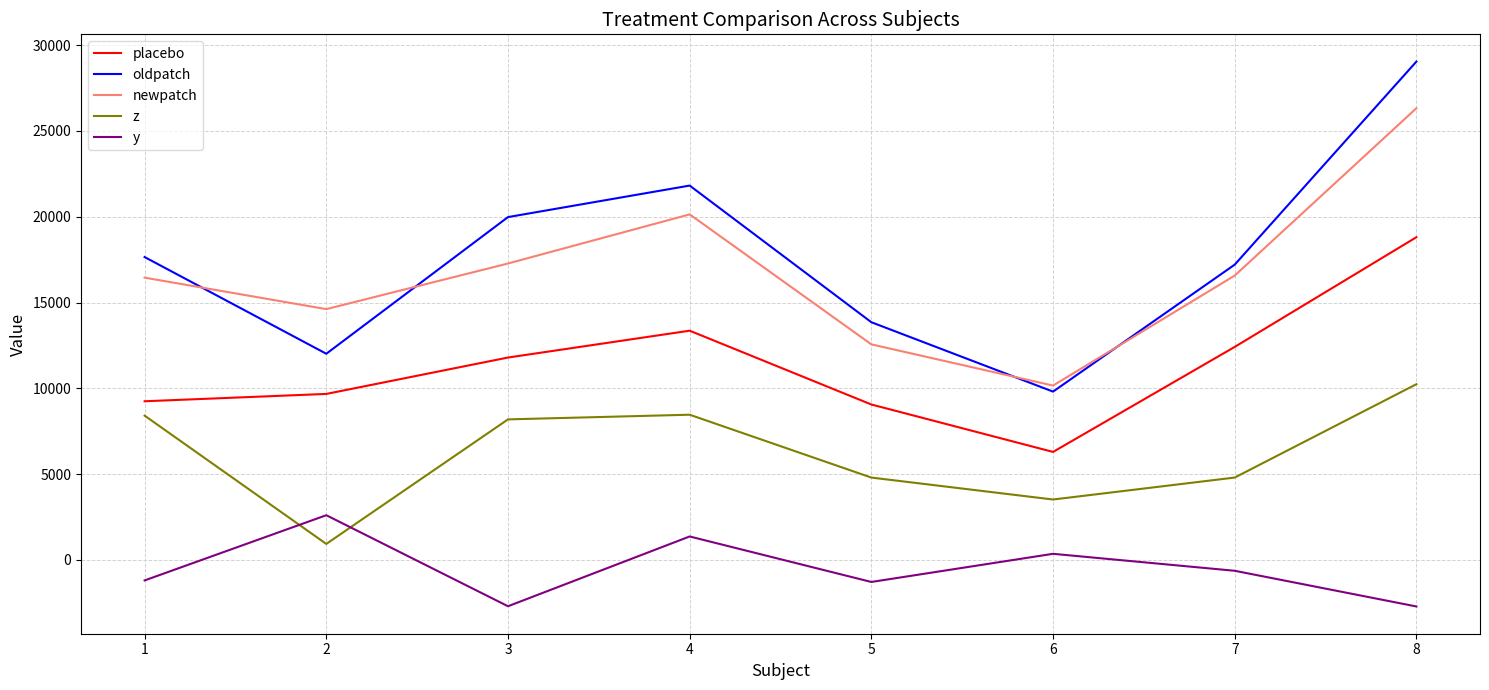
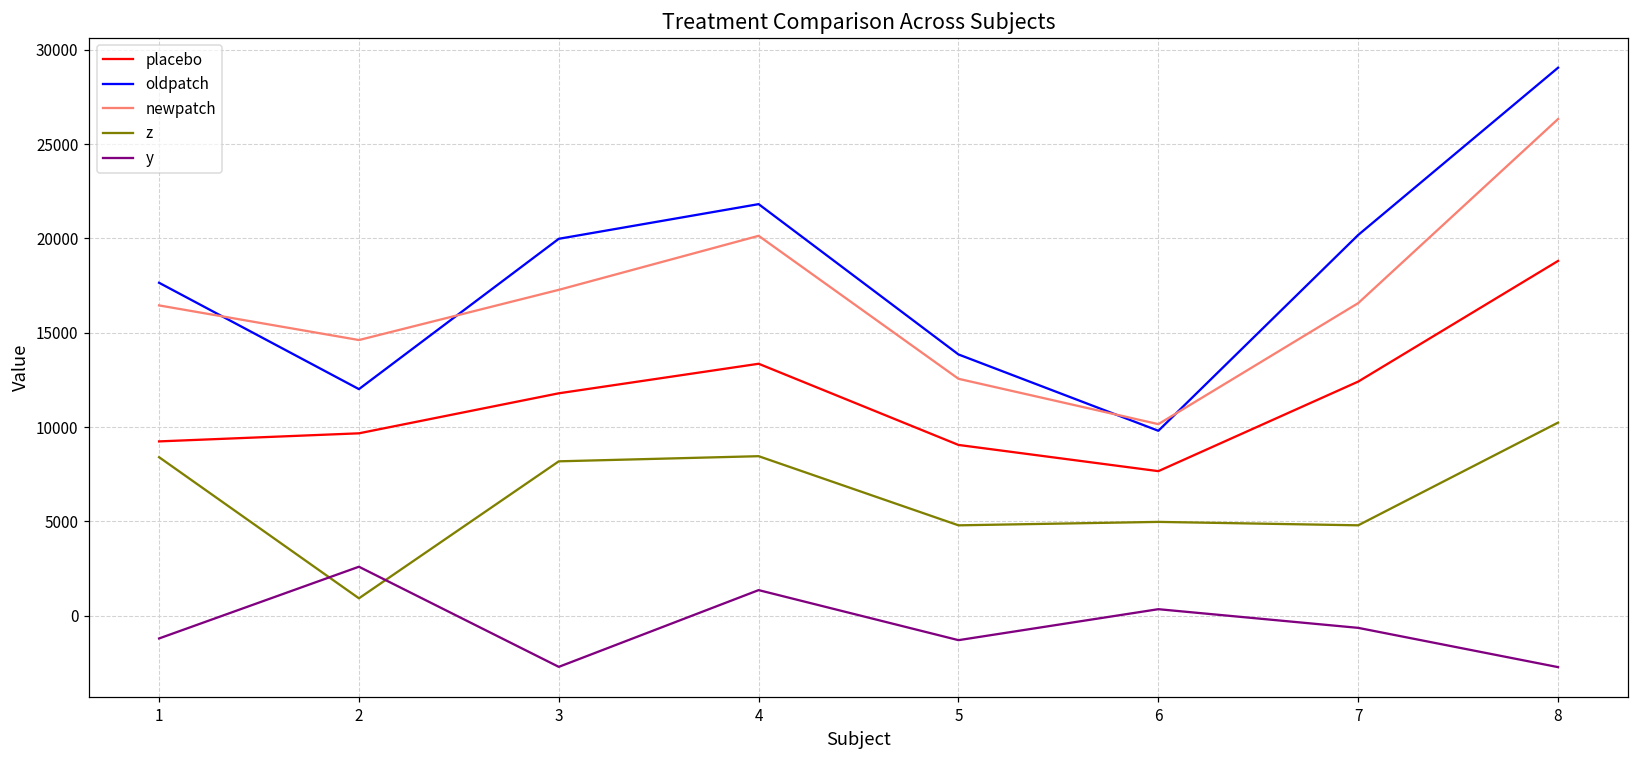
  {
    "placebo": {
      "1": 9200,
      "2": 9700,
      "3": 11800,
      "4": 13400,
      "5": 9100,
-     "6": 6300,
+     "6": 7700,
      "7": 12400,
      "8": 18800
    },
    "oldpatch": {
      "1": 17600,
      "2": 12000,
      "3": 20000,
      "4": 21800,
      "5": 13900,
      "6": 9800,
-     "7": 17200,
+     "7": 20200,
      "8": 29000
    },
    "newpatch": {
      "1": 16400,
      "2": 14600,
      "3": 17300,
      "4": 20100,
      "5": 12600,
      "6": 10200,
      "7": 16600,
      "8": 26300
    },
    "z": {
      "1": 8400,
      "2": 900,
      "3": 8200,
      "4": 8500,
      "5": 4800,
-     "6": 3500,
+     "6": 5000,
      "7": 4800,
      "8": 10200
    },
    "y": {
      "1": -1200,
      "2": 2600,
      "3": -2700,
      "4": 1400,
      "5": -1300,
      "6": 400,
      "7": -600,
      "8": -2700
    }
  }
